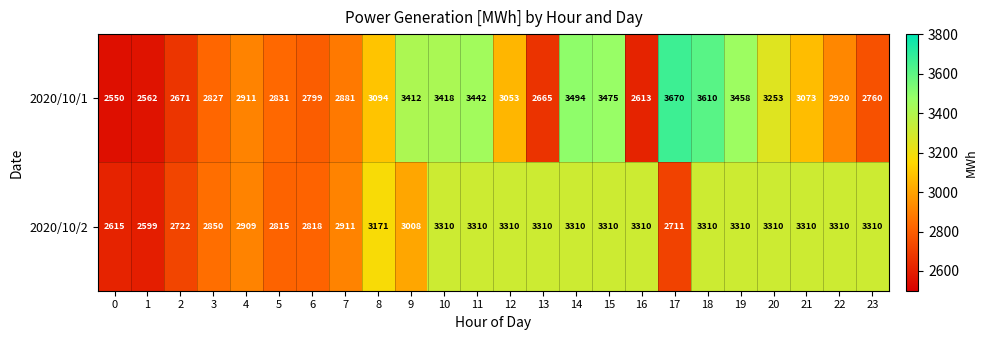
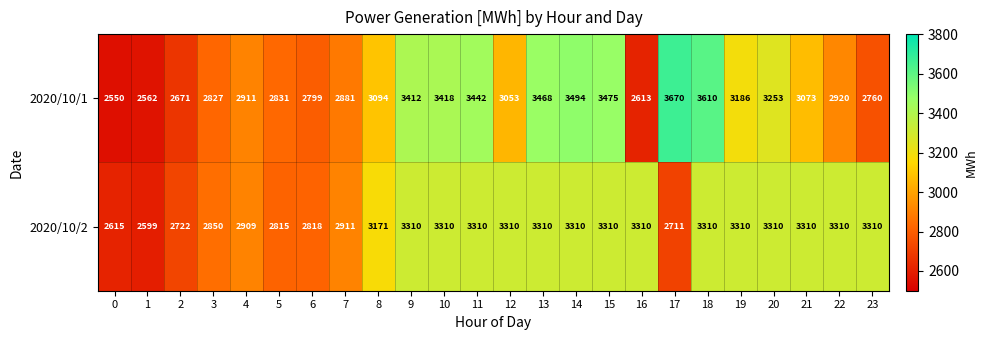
  {
    "2020/10/1": {
      "0": 2550,
      "1": 2562,
      "2": 2671,
      "3": 2827,
      "4": 2911,
      "5": 2831,
      "6": 2799,
      "7": 2881,
      "8": 3094,
      "9": 3412,
      "10": 3418,
      "11": 3442,
      "12": 3053,
-     "13": 2665,
+     "13": 3468,
      "14": 3494,
      "15": 3475,
      "16": 2613,
      "17": 3670,
      "18": 3610,
-     "19": 3458,
+     "19": 3186,
      "20": 3253,
      "21": 3073,
      "22": 2920,
      "23": 2760
    },
    "2020/10/2": {
      "0": 2615,
      "1": 2599,
      "2": 2722,
      "3": 2850,
      "4": 2909,
      "5": 2815,
      "6": 2818,
      "7": 2911,
      "8": 3171,
-     "9": 3008,
+     "9": 3310,
      "10": 3310,
      "11": 3310,
      "12": 3310,
      "13": 3310,
      "14": 3310,
      "15": 3310,
      "16": 3310,
      "17": 2711,
      "18": 3310,
      "19": 3310,
      "20": 3310,
      "21": 3310,
      "22": 3310,
      "23": 3310
    }
  }
